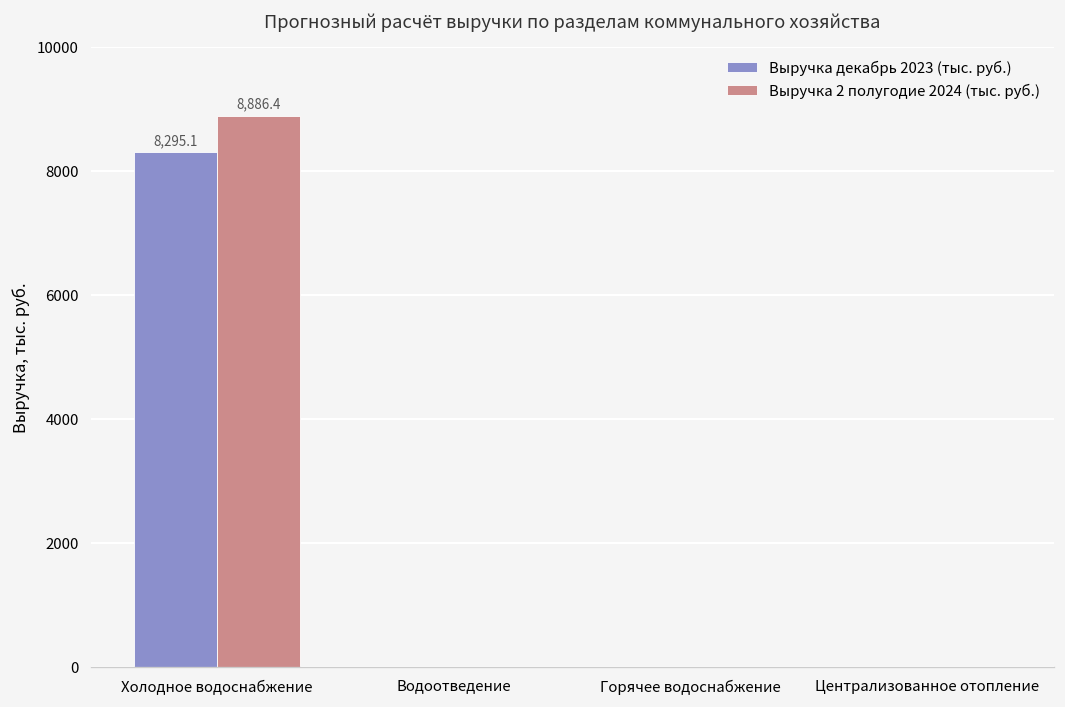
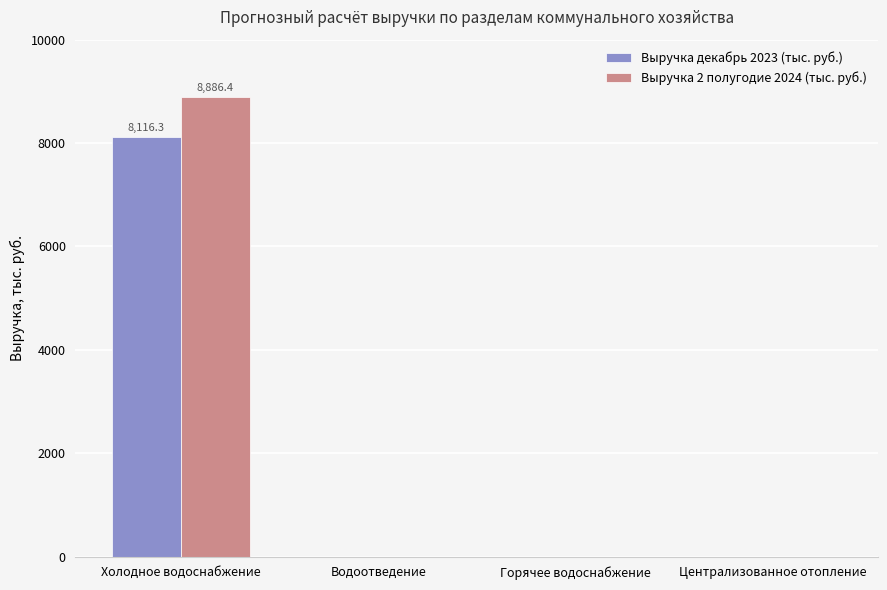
  {
    "Выручка декабрь 2023 (тыс. руб.)": {
-     "Холодное водоснабжение": "8,295.1"
+     "Холодное водоснабжение": "8,116.3"
    },
    "Выручка 2 полугодие 2024 (тыс. руб.)": {
      "Холодное водоснабжение": "8,886.4"
    }
  }
